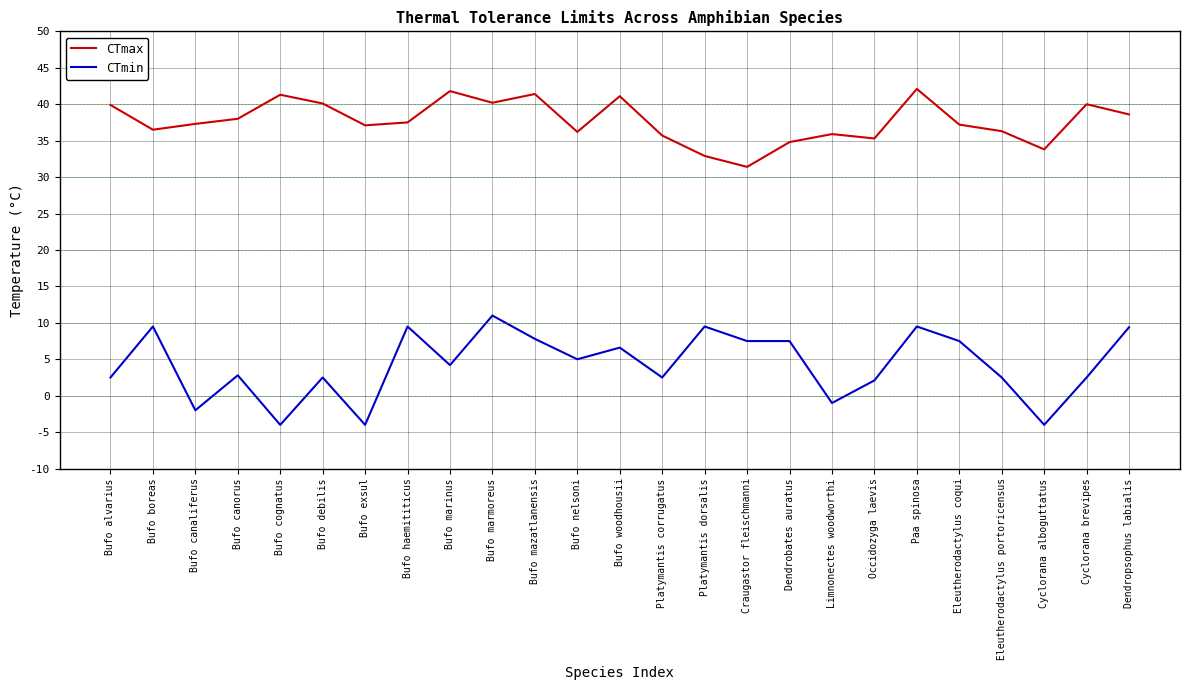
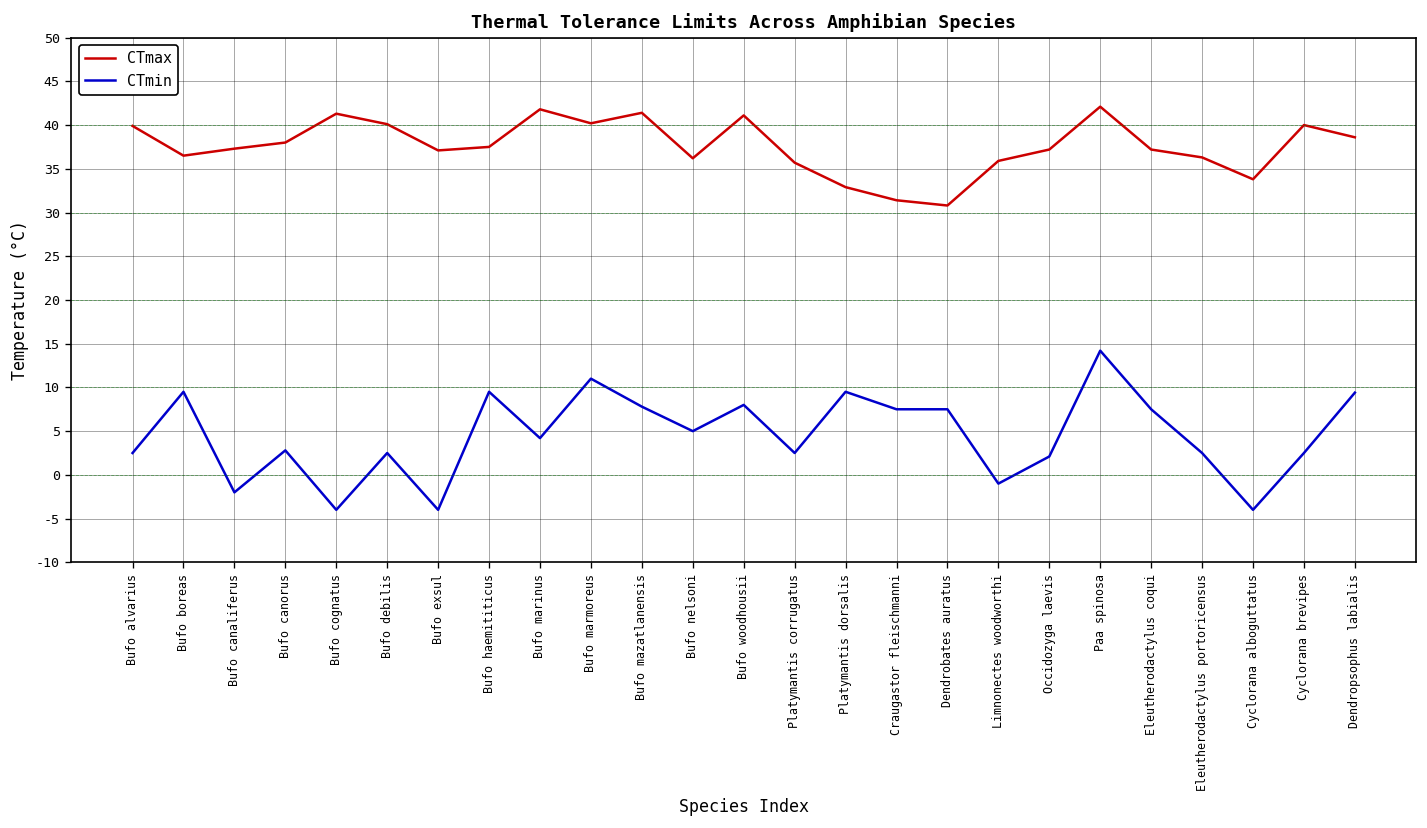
  {
    "CTmax": {
      "Bufo alvarius": 40,
      "Bufo boreas": 37,
      "Bufo canaliferus": 37,
      "Bufo canorus": 38,
      "Bufo cognatus": 41,
      "Bufo debilis": 40,
      "Bufo exsul": 37,
      "Bufo haemititicus": 38,
      "Bufo marinus": 42,
      "Bufo marmoreus": 40,
      "Bufo mazatlanensis": 41,
      "Bufo nelsoni": 36,
      "Bufo woodhousii": 41,
      "Platymantis corrugatus": 36,
      "Platymantis dorsalis": 33,
      "Craugastor fleischmanni": 31,
-     "Dendrobates auratus": 35,
+     "Dendrobates auratus": 31,
      "Limnonectes woodworthi": 36,
-     "Occidozyga laevis": 35,
+     "Occidozyga laevis": 37,
      "Paa spinosa": 42,
      "Eleutherodactylus coqui": 37,
      "Eleutherodactylus portoricensus": 36,
      "Cyclorana alboguttatus": 34,
      "Cyclorana brevipes": 40,
      "Dendropsophus labialis": 39
    },
    "CTmin": {
      "Bufo alvarius": 3,
      "Bufo boreas": 10,
      "Bufo canaliferus": -2,
      "Bufo canorus": 3,
      "Bufo cognatus": -4,
      "Bufo debilis": 3,
      "Bufo exsul": -4,
      "Bufo haemititicus": 10,
      "Bufo marinus": 4,
      "Bufo marmoreus": 11,
      "Bufo mazatlanensis": 8,
      "Bufo nelsoni": 5,
-     "Bufo woodhousii": 7,
+     "Bufo woodhousii": 8,
      "Platymantis corrugatus": 3,
      "Platymantis dorsalis": 10,
      "Craugastor fleischmanni": 8,
      "Dendrobates auratus": 8,
      "Limnonectes woodworthi": -1,
      "Occidozyga laevis": 2,
-     "Paa spinosa": 10,
+     "Paa spinosa": 14,
      "Eleutherodactylus coqui": 8,
      "Eleutherodactylus portoricensus": 3,
      "Cyclorana alboguttatus": -4,
      "Cyclorana brevipes": 3,
      "Dendropsophus labialis": 9
    }
  }
